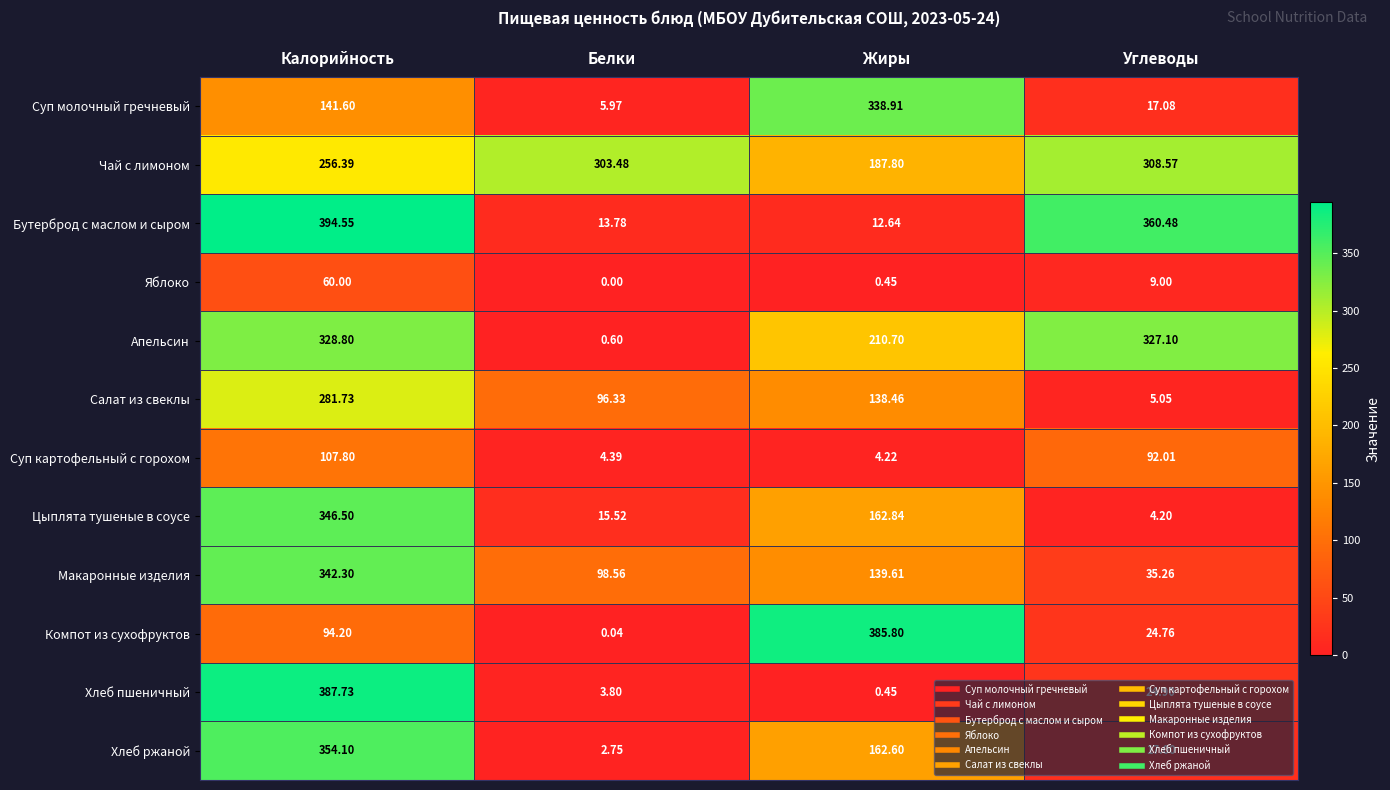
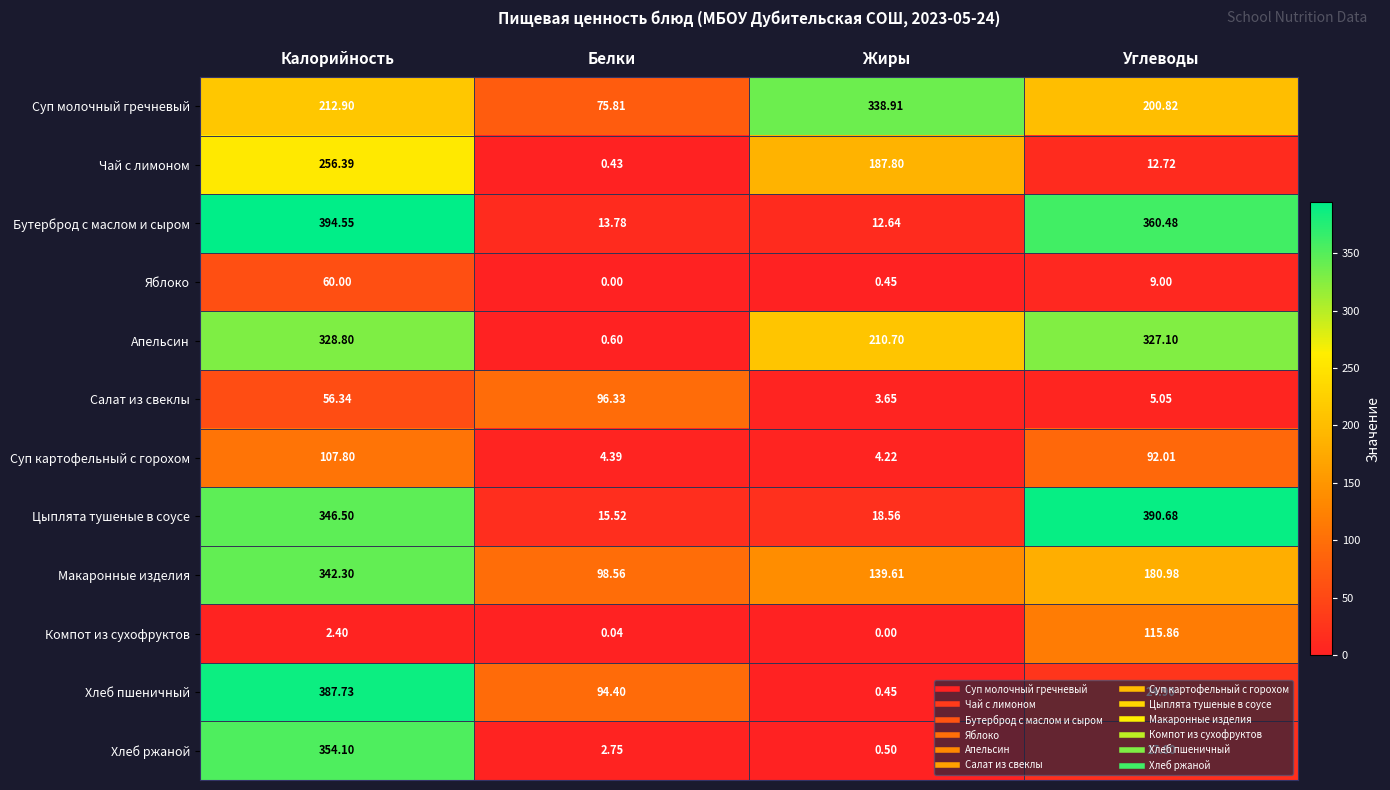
  {
    "Суп молочный гречневый": {
-     "Калорийность": 141.60,
-     "Белки": 5.97,
+     "Калорийность": 212.90,
+     "Белки": 75.81,
      "Жиры": 338.91,
-     "Углеводы": 17.08
+     "Углеводы": 200.82
    },
    "Чай с лимоном": {
      "Калорийность": 256.39,
-     "Белки": 303.48,
+     "Белки": 0.43,
      "Жиры": 187.80,
-     "Углеводы": 308.57
+     "Углеводы": 12.72
    },
    "Бутерброд с маслом и сыром": {
      "Калорийность": 394.55,
      "Белки": 13.78,
      "Жиры": 12.64,
      "Углеводы": 360.48
    },
    "Яблоко": {
      "Калорийность": 60.00,
      "Белки": 0.00,
      "Жиры": 0.45,
      "Углеводы": 9.00
    },
    "Апельсин": {
      "Калорийность": 328.80,
      "Белки": 0.60,
      "Жиры": 210.70,
      "Углеводы": 327.10
    },
    "Салат из свеклы": {
-     "Калорийность": 281.73,
+     "Калорийность": 56.34,
      "Белки": 96.33,
-     "Жиры": 138.46,
+     "Жиры": 3.65,
      "Углеводы": 5.05
    },
    "Суп картофельный с горохом": {
      "Калорийность": 107.80,
      "Белки": 4.39,
      "Жиры": 4.22,
      "Углеводы": 92.01
    },
    "Цыплята тушеные в соусе": {
      "Калорийность": 346.50,
      "Белки": 15.52,
-     "Жиры": 162.84,
-     "Углеводы": 4.20
+     "Жиры": 18.56,
+     "Углеводы": 390.68
    },
    "Макаронные изделия": {
      "Калорийность": 342.30,
      "Белки": 98.56,
      "Жиры": 139.61,
-     "Углеводы": 35.26
+     "Углеводы": 180.98
    },
    "Компот из сухофруктов": {
-     "Калорийность": 94.20,
+     "Калорийность": 2.40,
      "Белки": 0.04,
-     "Жиры": 385.80,
-     "Углеводы": 24.76
+     "Жиры": 0.00,
+     "Углеводы": 115.86
    },
    "Хлеб пшеничный": {
      "Калорийность": 387.73,
-     "Белки": 3.80,
+     "Белки": 94.40,
      "Жиры": 0.45
    },
    "Хлеб ржаной": {
      "Калорийность": 354.10,
      "Белки": 2.75,
-     "Жиры": 162.60
+     "Жиры": 0.50
    }
  }
